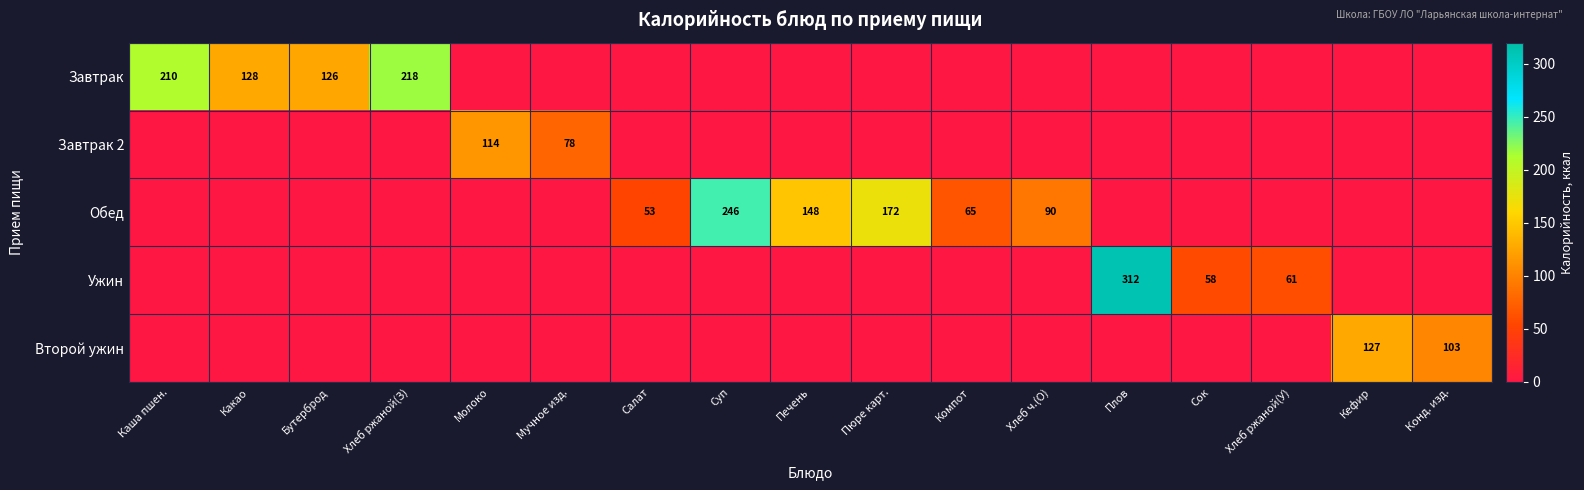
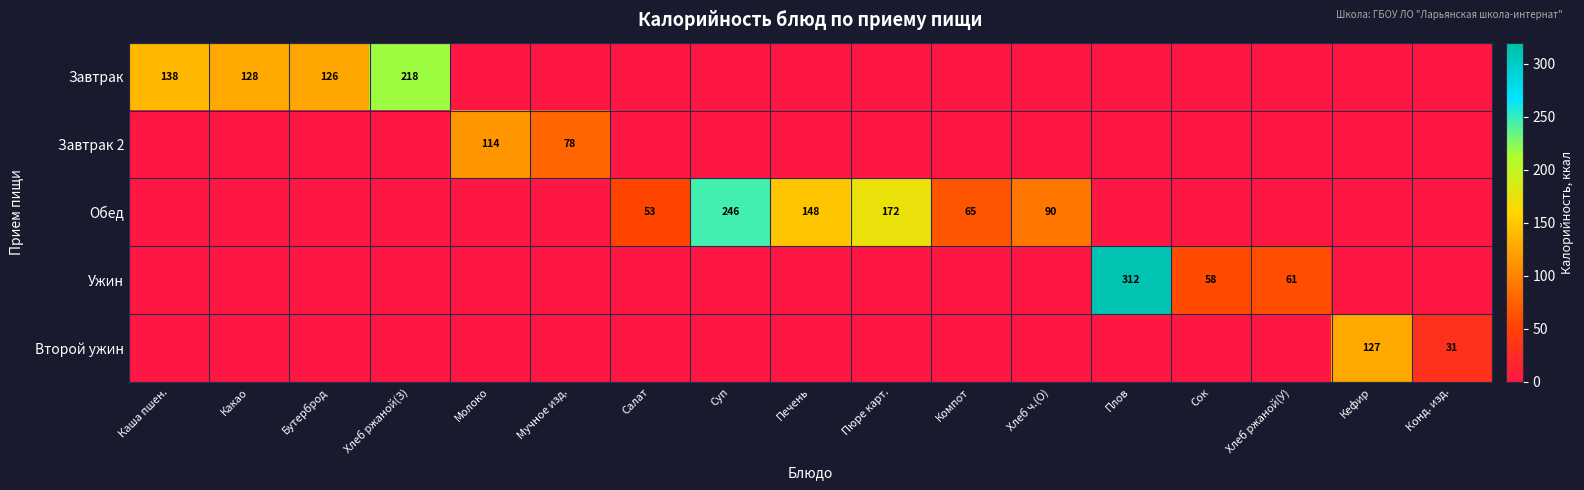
  {
    "Завтрак": {
-     "Каша пшен.": 210,
+     "Каша пшен.": 138,
      "Какао": 128,
      "Бутерброд": 126,
      "Хлеб ржаной(З)": 218
    },
    "Завтрак 2": {
      "Молоко": 114,
      "Мучное изд.": 78
    },
    "Обед": {
      "Салат": 53,
      "Суп": 246,
      "Печень": 148,
      "Пюре карт.": 172,
      "Компот": 65,
      "Хлеб ч.(О)": 90
    },
    "Ужин": {
      "Плов": 312,
      "Сок": 58,
      "Хлеб ржаной(У)": 61
    },
    "Второй ужин": {
      "Кефир": 127,
-     "Конд. изд.": 103
+     "Конд. изд.": 31
    }
  }
